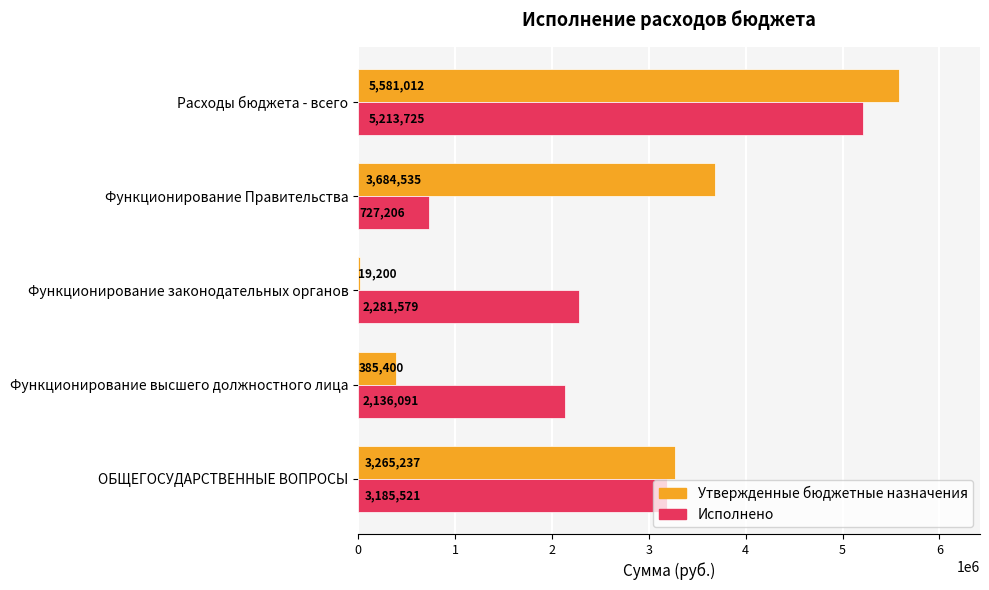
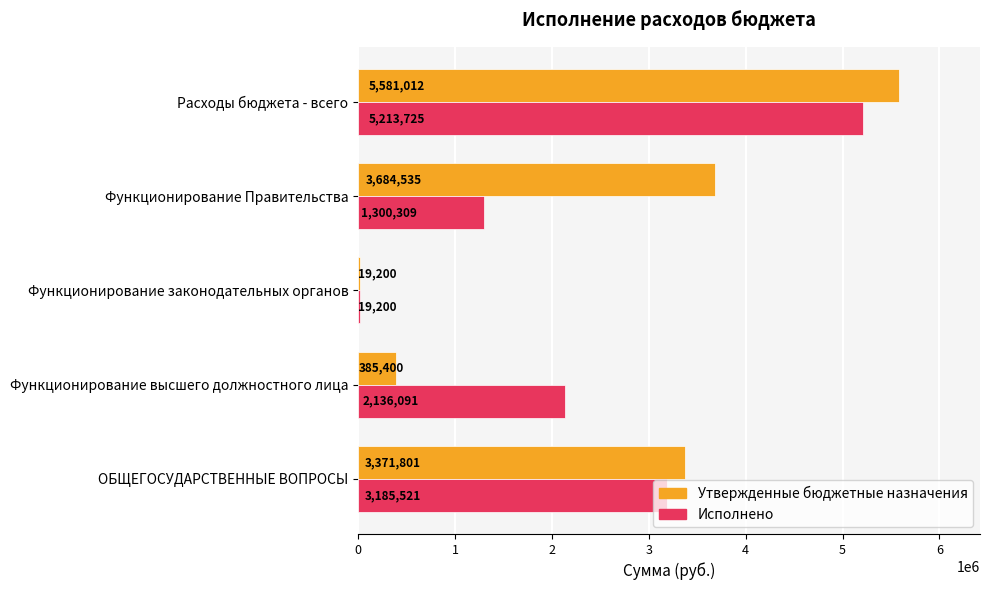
  {
    "Утвержденные бюджетные назначения": {
      "Расходы бюджета - всего": "5,581,012",
      "Функционирование Правительства": "3,684,535",
      "Функционирование законодательных органов": "19,200",
      "Функционирование высшего должностного лица": "385,400",
-     "ОБЩЕГОСУДАРСТВЕННЫЕ ВОПРОСЫ": "3,265,237"
+     "ОБЩЕГОСУДАРСТВЕННЫЕ ВОПРОСЫ": "3,371,801"
    },
    "Исполнено": {
      "Расходы бюджета - всего": "5,213,725",
-     "Функционирование Правительства": "727,206",
-     "Функционирование законодательных органов": "2,281,579",
+     "Функционирование Правительства": "1,300,309",
+     "Функционирование законодательных органов": "19,200",
      "Функционирование высшего должностного лица": "2,136,091"
    }
  }
